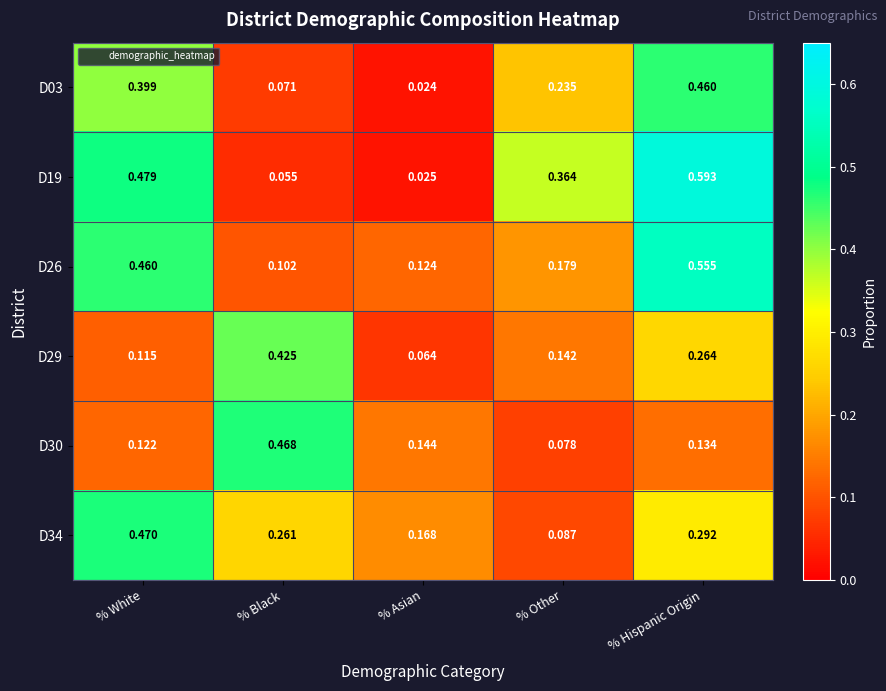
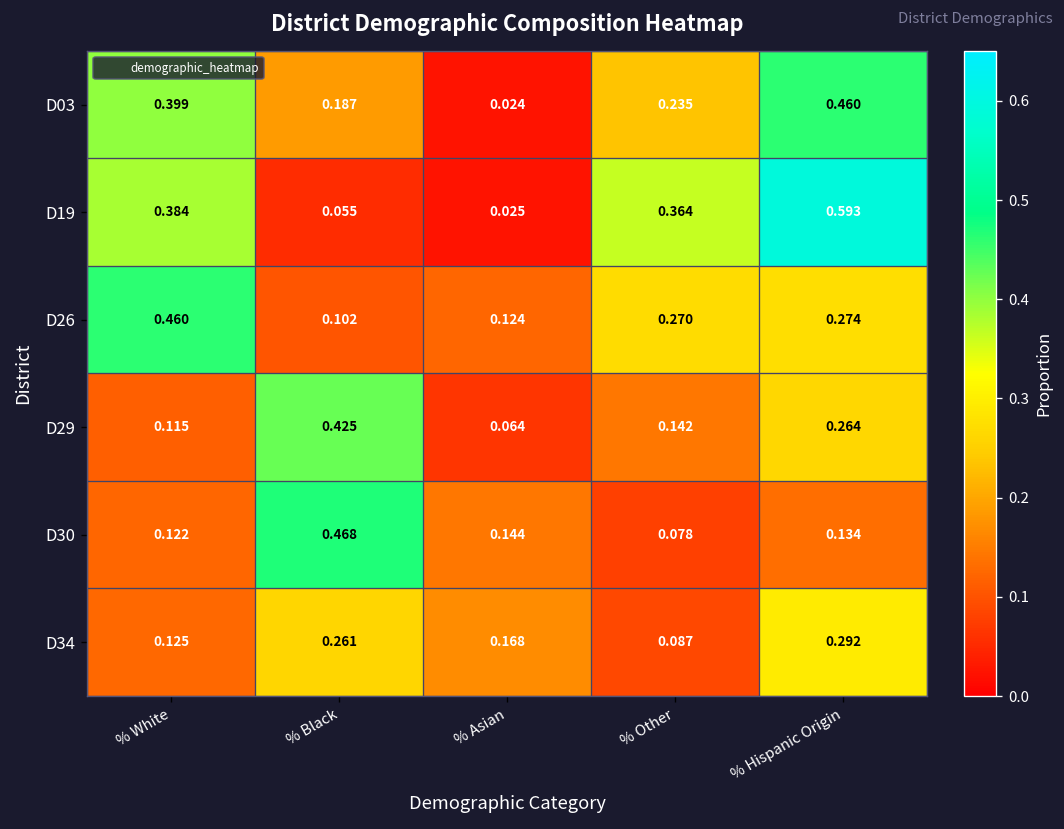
  {
    "D03": {
      "% White": 0.399,
-     "% Black": 0.071,
+     "% Black": 0.187,
      "% Asian": 0.024,
      "% Other": 0.235,
      "% Hispanic Origin": 0.460
    },
    "D19": {
-     "% White": 0.479,
+     "% White": 0.384,
      "% Black": 0.055,
      "% Asian": 0.025,
      "% Other": 0.364,
      "% Hispanic Origin": 0.593
    },
    "D26": {
      "% White": 0.460,
      "% Black": 0.102,
      "% Asian": 0.124,
-     "% Other": 0.179,
-     "% Hispanic Origin": 0.555
+     "% Other": 0.270,
+     "% Hispanic Origin": 0.274
    },
    "D29": {
      "% White": 0.115,
      "% Black": 0.425,
      "% Asian": 0.064,
      "% Other": 0.142,
      "% Hispanic Origin": 0.264
    },
    "D30": {
      "% White": 0.122,
      "% Black": 0.468,
      "% Asian": 0.144,
      "% Other": 0.078,
      "% Hispanic Origin": 0.134
    },
    "D34": {
-     "% White": 0.470,
+     "% White": 0.125,
      "% Black": 0.261,
      "% Asian": 0.168,
      "% Other": 0.087,
      "% Hispanic Origin": 0.292
    }
  }
